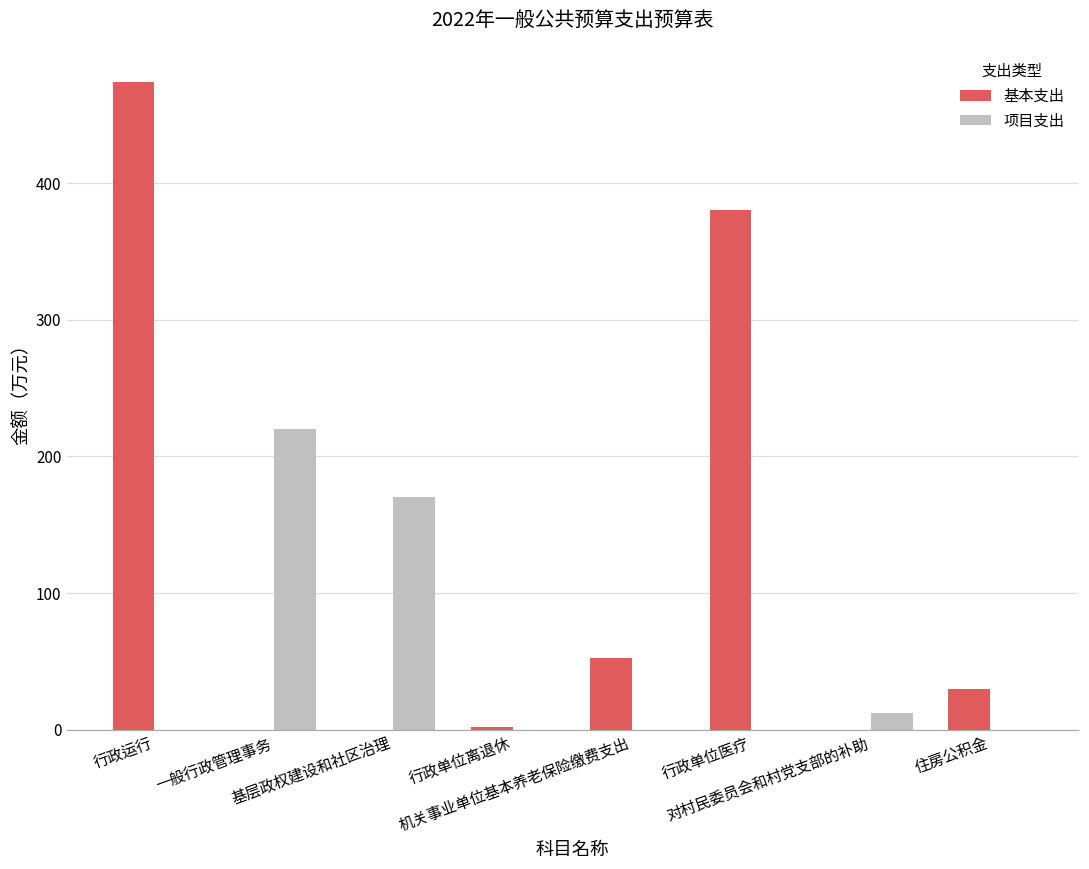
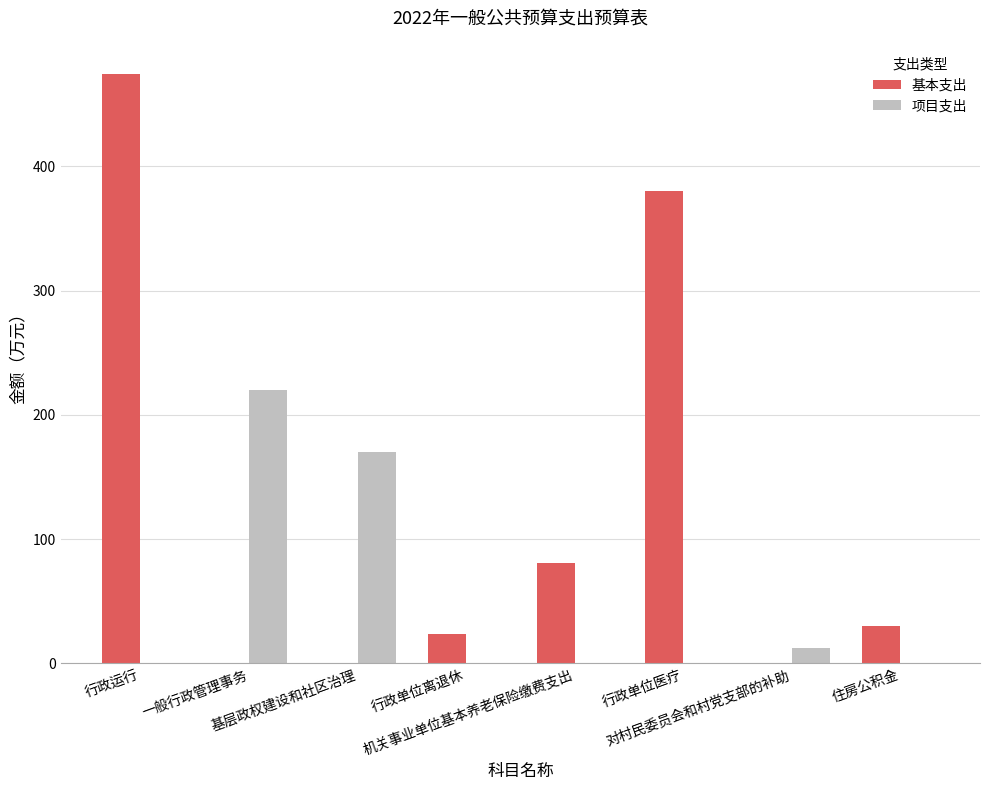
  {
    "基本支出": {
      "行政运行": 474,
      "一般行政管理事务": 0,
      "基层政权建设和社区治理": 0,
-     "行政单位离退休": 2,
-     "机关事业单位基本养老保险缴费支出": 53,
+     "行政单位离退休": 24,
+     "机关事业单位基本养老保险缴费支出": 81,
      "行政单位医疗": 381,
      "对村民委员会和村党支部的补助": 0,
      "住房公积金": 30
    },
    "项目支出": {
      "行政运行": 0,
      "一般行政管理事务": 220,
      "基层政权建设和社区治理": 170,
      "行政单位离退休": 0,
      "机关事业单位基本养老保险缴费支出": 0,
      "行政单位医疗": 0,
      "对村民委员会和村党支部的补助": 12,
      "住房公积金": 0
    }
  }
